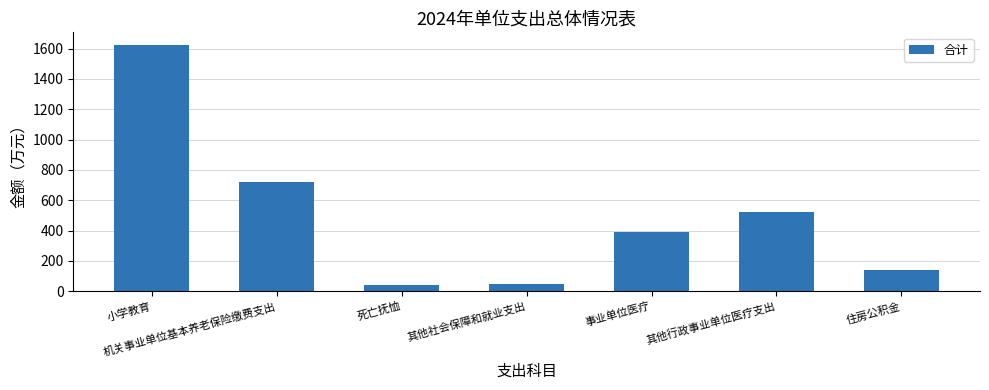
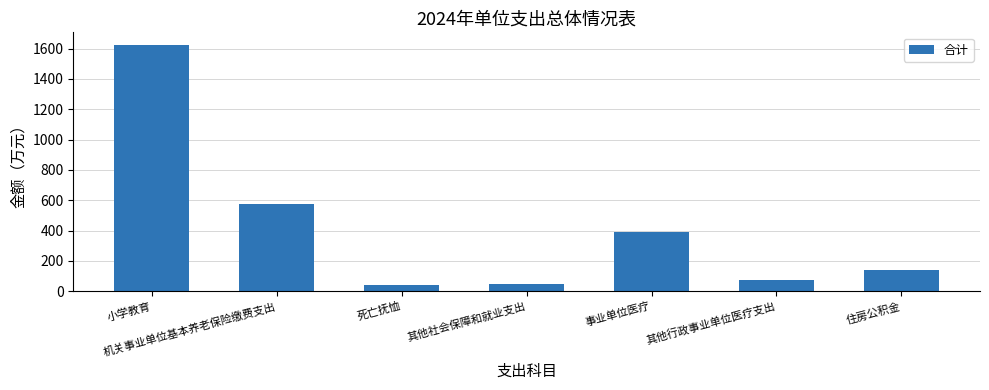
  {
    "小学教育": 1630,
-   "机关事业单位基本养老保险缴费支出": 720,
+   "机关事业单位基本养老保险缴费支出": 580,
    "死亡抚恤": 40,
    "其他社会保障和就业支出": 50,
    "事业单位医疗": 390,
-   "其他行政事业单位医疗支出": 520,
+   "其他行政事业单位医疗支出": 70,
    "住房公积金": 140
  }
